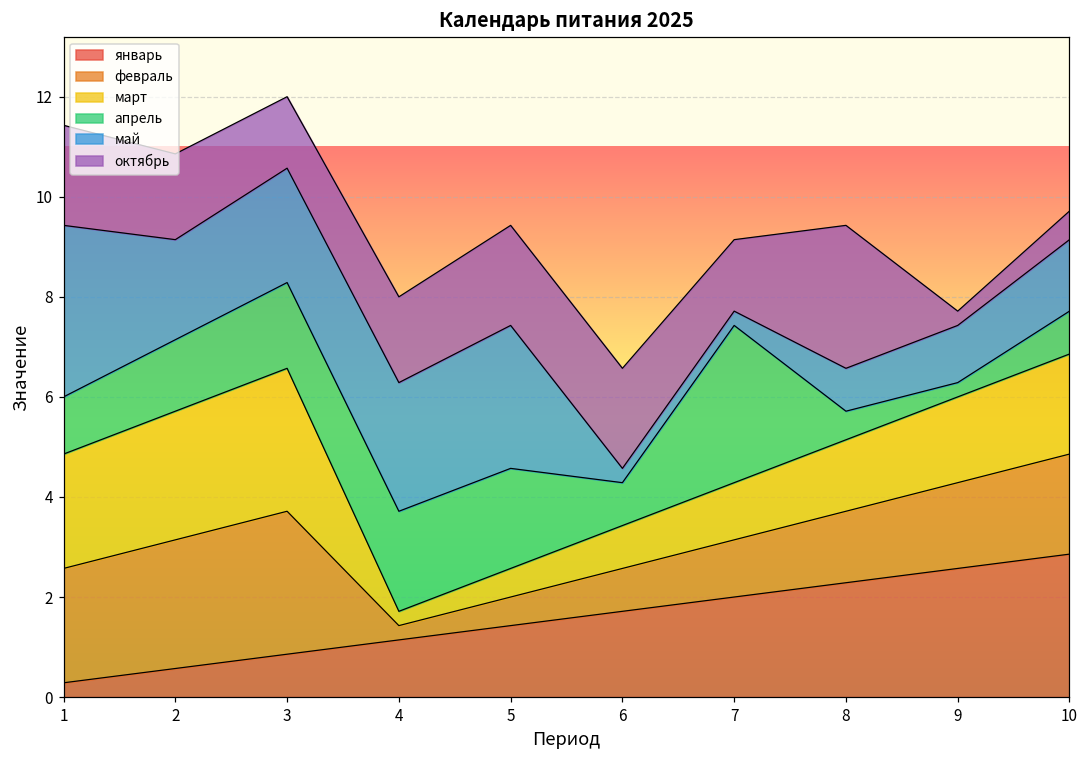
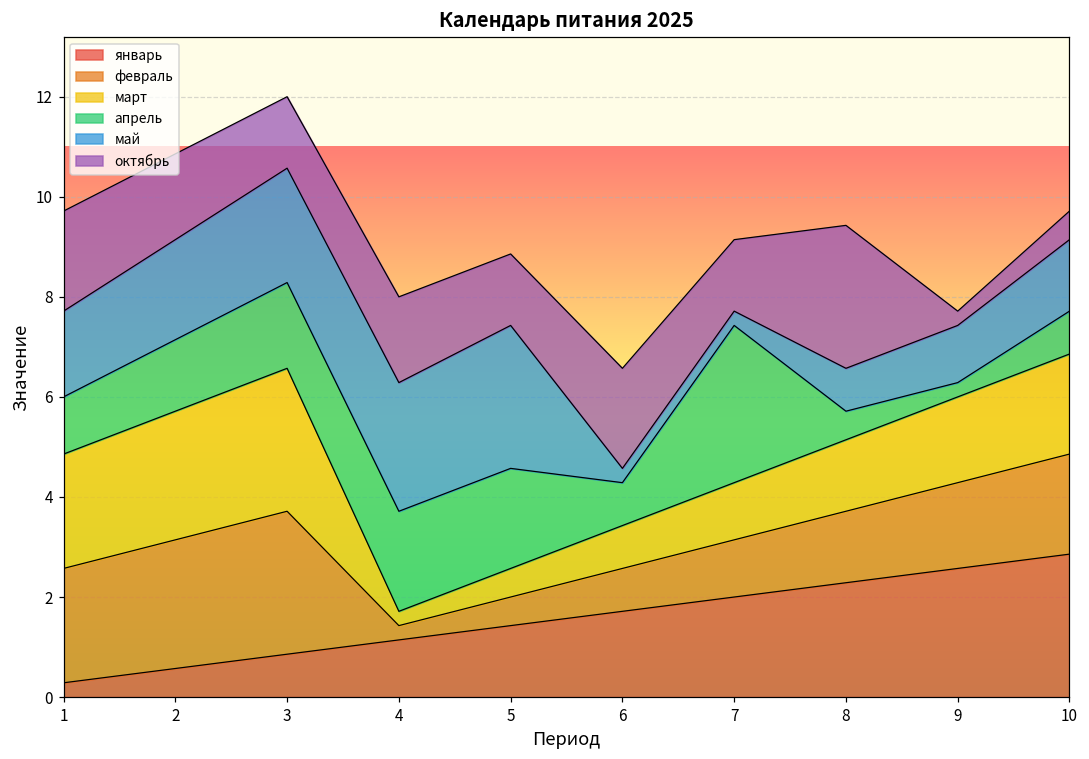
  {
    "март": {
      "1": 2.3,
      "2": 2.6,
      "3": 2.9,
      "4": 0.3,
      "5": 0.6,
      "6": 0.9,
      "7": 1.1,
      "8": 1.4,
      "9": 1.7,
      "10": 2.0
    },
    "апрель": {
      "1": 1.1,
      "2": 1.4,
      "3": 1.7,
      "4": 2.0,
      "5": 2.0,
      "6": 0.9,
      "7": 3.1,
      "8": 0.6,
      "9": 0.3,
      "10": 0.9
    },
    "май": {
-     "1": 3.4,
+     "1": 1.7,
      "2": 2.0,
      "3": 2.3,
      "4": 2.6,
      "5": 2.9,
      "6": 0.3,
      "7": 0.3,
      "8": 0.9,
      "9": 1.1,
      "10": 1.4
    },
    "октябрь": {
      "1": 2.0,
      "3": 1.4,
      "4": 1.7,
-     "5": 2.0,
+     "5": 1.4,
      "6": 2.0,
      "7": 1.4,
      "8": 2.9,
      "9": 0.3,
      "10": 0.6
    }
  }
